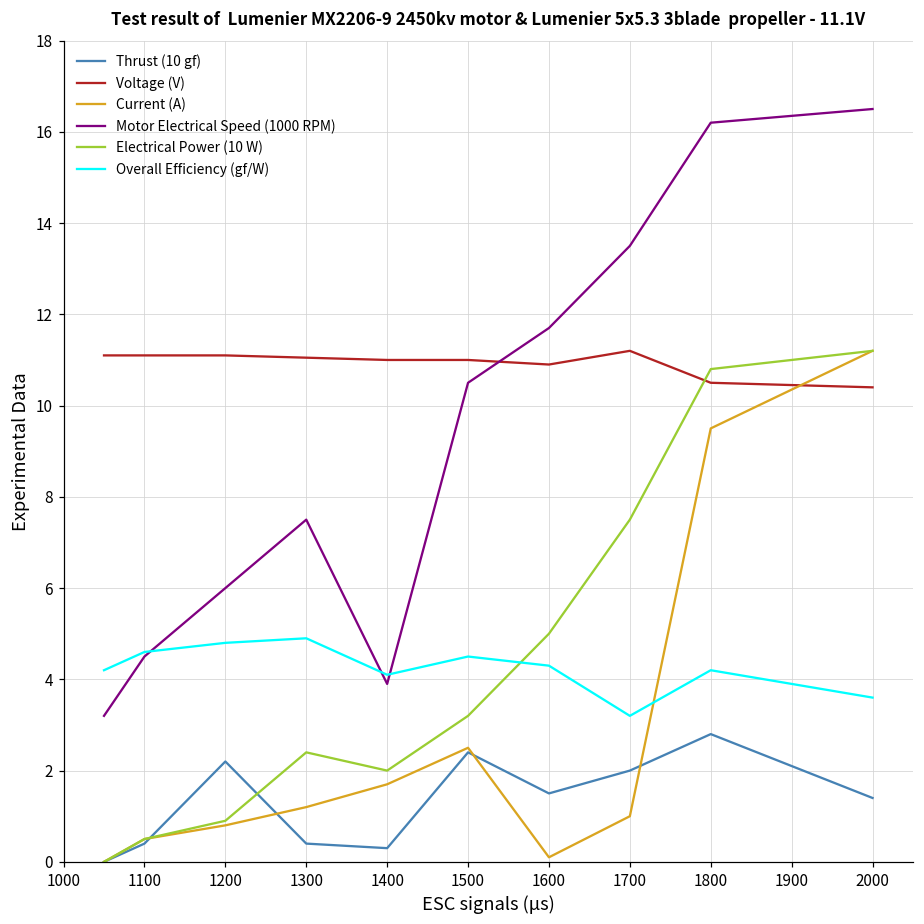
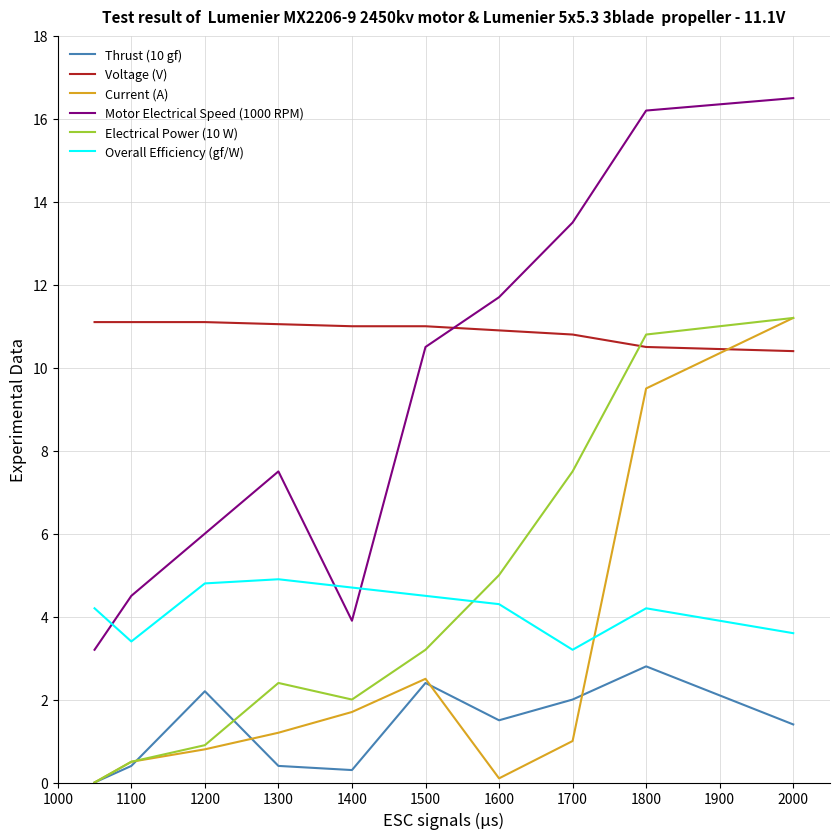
  {
    "Thrust (10 gf)": {
      "1100": 0.4,
      "1200": 2.2,
      "1300": 0.4,
      "1400": 0.3,
      "1500": 2.4,
      "1600": 1.5,
      "1700": 2.0,
      "1800": 2.8,
      "2000": 1.4
    },
    "Voltage (V)": {
      "1100": 11.1,
      "1200": 11.1,
      "1300": 11.1,
      "1400": 11.0,
      "1500": 11.0,
      "1600": 10.9,
-     "1700": 11.2,
+     "1700": 10.8,
      "1800": 10.5,
      "2000": 10.4
    },
    "Current (A)": {
      "1200": 0.8,
      "1300": 1.2,
      "1400": 1.7,
      "1500": 2.5,
      "1600": 0.1,
      "1700": 1.0,
      "1800": 9.5
    },
    "Motor Electrical Speed (1000 RPM)": {
      "1100": 4.5,
      "1200": 6.0,
      "1300": 7.5,
      "1400": 3.9,
      "1500": 10.5,
      "1600": 11.7,
      "1700": 13.5,
      "1800": 16.2,
      "2000": 16.5
    },
    "Electrical Power (10 W)": {
      "1200": 0.9,
      "1300": 2.4,
      "1400": 2.0,
      "1500": 3.2,
      "1600": 5.0,
      "1700": 7.5,
      "1800": 10.8
    },
    "Overall Efficiency (gf/W)": {
-     "1100": 4.6,
+     "1100": 3.4,
      "1200": 4.8,
      "1300": 4.9,
-     "1400": 4.1,
+     "1400": 4.7,
      "1500": 4.5,
      "1600": 4.3,
      "1700": 3.2,
      "1800": 4.2,
      "2000": 3.6
    }
  }
